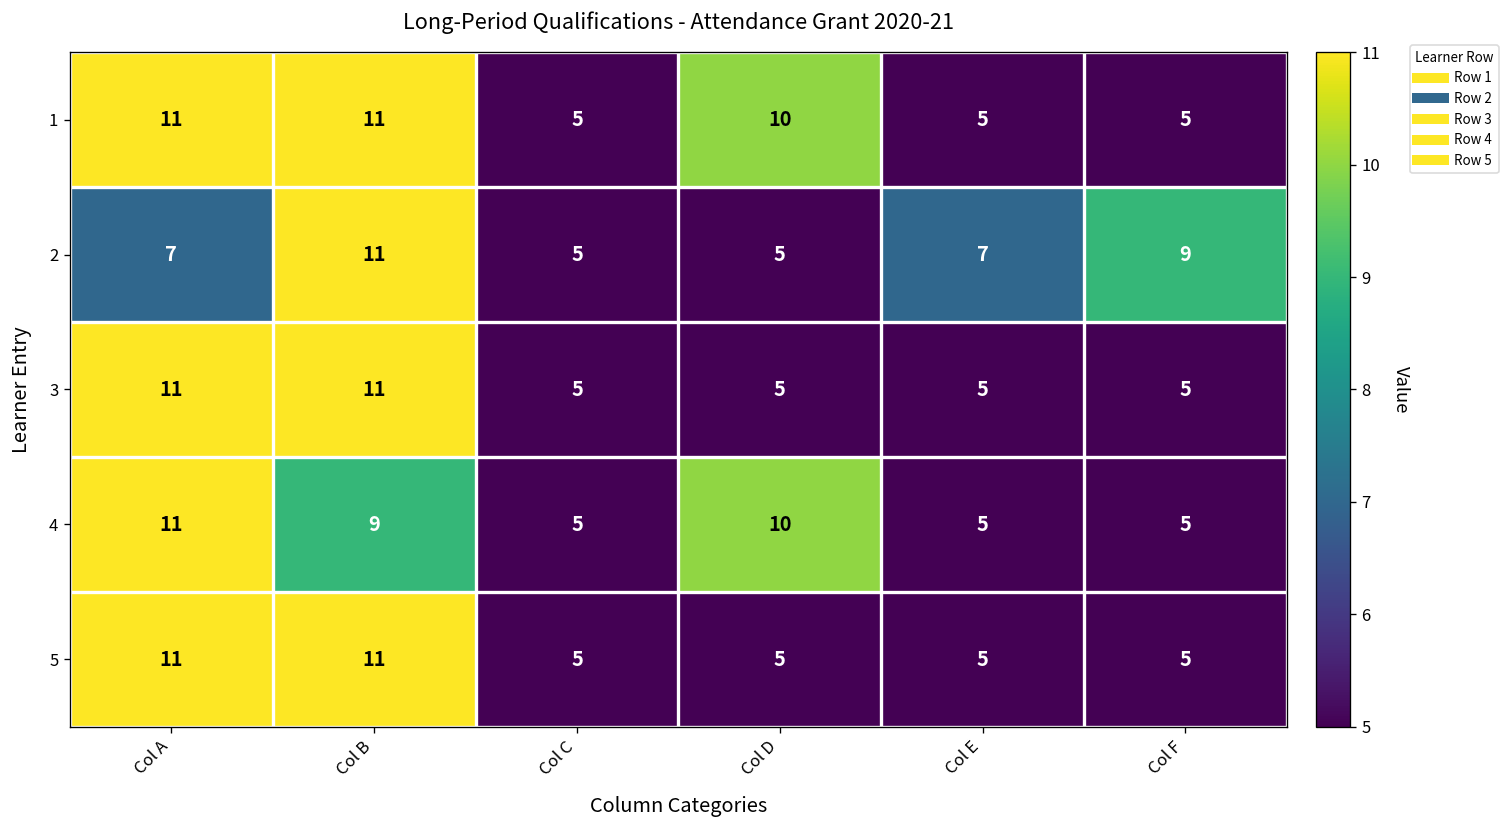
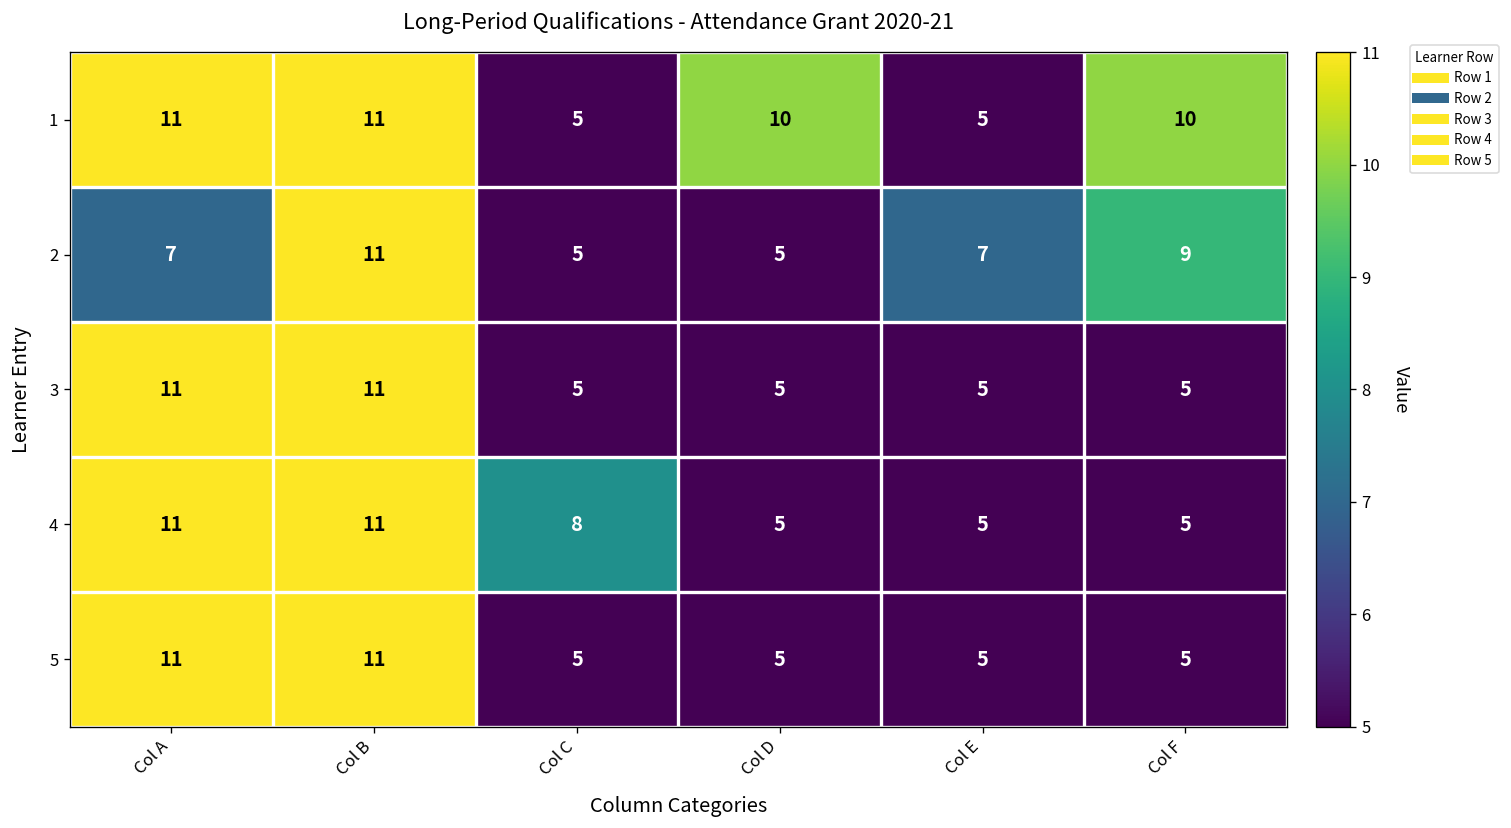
  {
    "1": {
      "Col A": 11,
      "Col B": 11,
      "Col C": 5,
      "Col D": 10,
      "Col E": 5,
-     "Col F": 5
+     "Col F": 10
    },
    "2": {
      "Col A": 7,
      "Col B": 11,
      "Col C": 5,
      "Col D": 5,
      "Col E": 7,
      "Col F": 9
    },
    "3": {
      "Col A": 11,
      "Col B": 11,
      "Col C": 5,
      "Col D": 5,
      "Col E": 5,
      "Col F": 5
    },
    "4": {
      "Col A": 11,
-     "Col B": 9,
-     "Col C": 5,
-     "Col D": 10,
+     "Col B": 11,
+     "Col C": 8,
+     "Col D": 5,
      "Col E": 5,
      "Col F": 5
    },
    "5": {
      "Col A": 11,
      "Col B": 11,
      "Col C": 5,
      "Col D": 5,
      "Col E": 5,
      "Col F": 5
    }
  }
